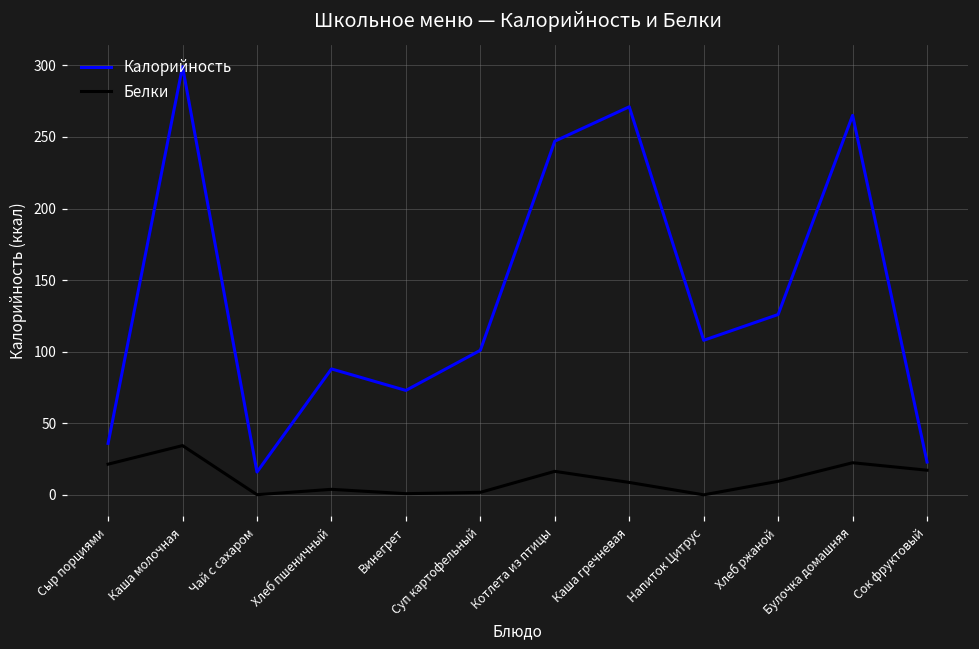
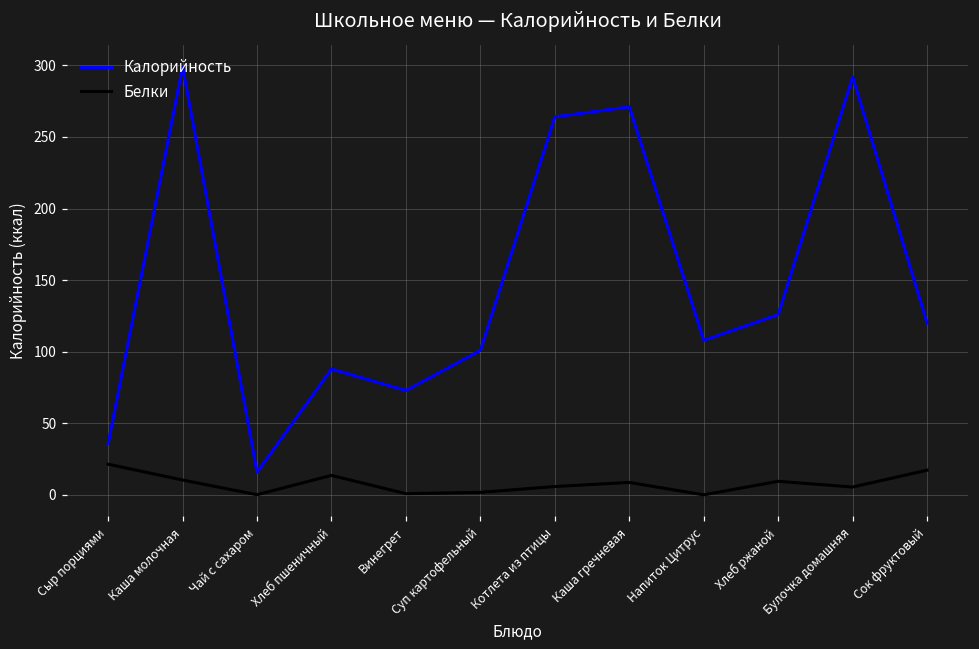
  {
    "Калорийность": {
      "Сыр порциями": 36,
      "Каша молочная": 299,
      "Чай с сахаром": 16,
      "Хлеб пшеничный": 88,
      "Винегрет": 73,
      "Суп картофельный": 101,
-     "Котлета из птицы": 247,
+     "Котлета из птицы": 264,
      "Каша гречневая": 271,
      "Напиток Цитрус": 108,
      "Хлеб ржаной": 126,
-     "Булочка домашняя": 265,
-     "Сок фруктовый": 23
+     "Булочка домашняя": 292,
+     "Сок фруктовый": 120
    },
    "Белки": {
      "Сыр порциями": 22,
-     "Каша молочная": 34,
+     "Каша молочная": 10,
      "Чай с сахаром": 0,
-     "Хлеб пшеничный": 4,
+     "Хлеб пшеничный": 14,
      "Винегрет": 1,
      "Суп картофельный": 2,
-     "Котлета из птицы": 17,
+     "Котлета из птицы": 6,
      "Каша гречневая": 9,
      "Напиток Цитрус": 0,
      "Хлеб ржаной": 10,
-     "Булочка домашняя": 23,
+     "Булочка домашняя": 6,
      "Сок фруктовый": 17
    }
  }
